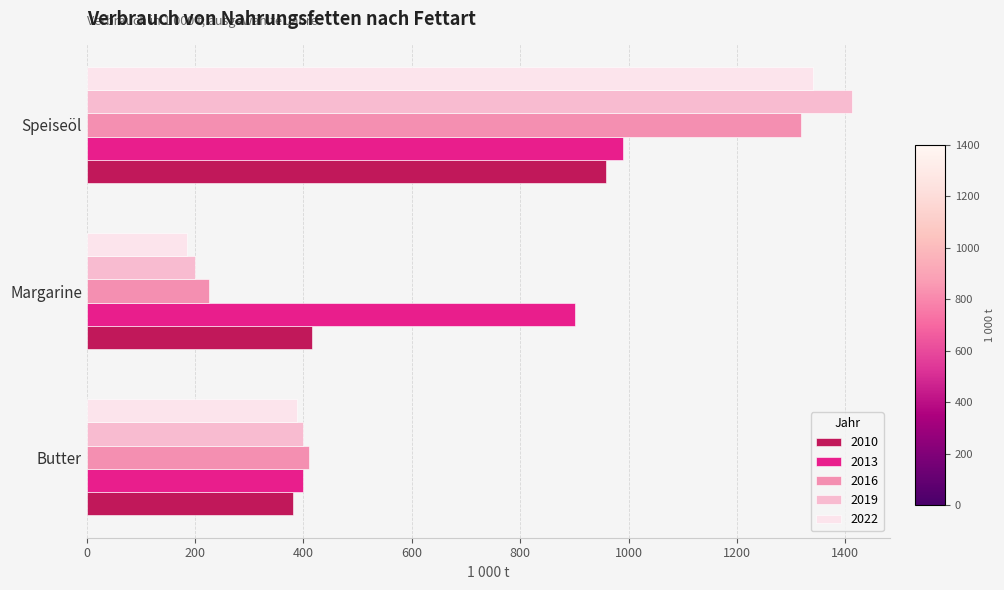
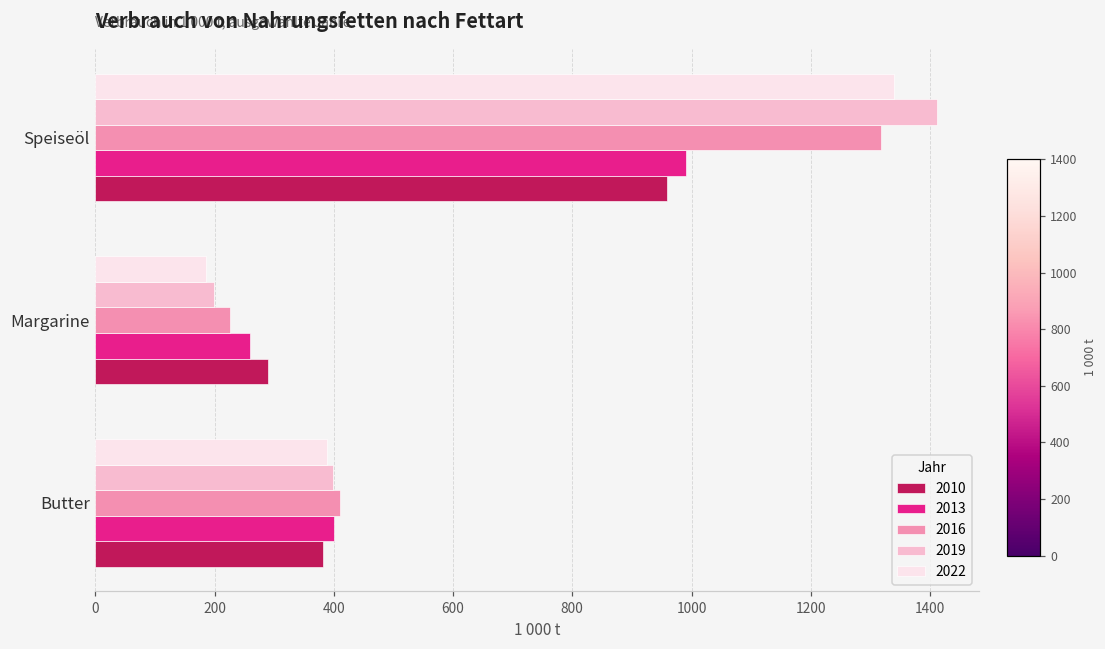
  {
    "2010": {
      "Speiseöl": 960,
-     "Margarine": 420,
+     "Margarine": 290,
      "Butter": 380
    },
    "2013": {
      "Speiseöl": 990,
-     "Margarine": 900,
+     "Margarine": 260,
      "Butter": 400
    }
  }
